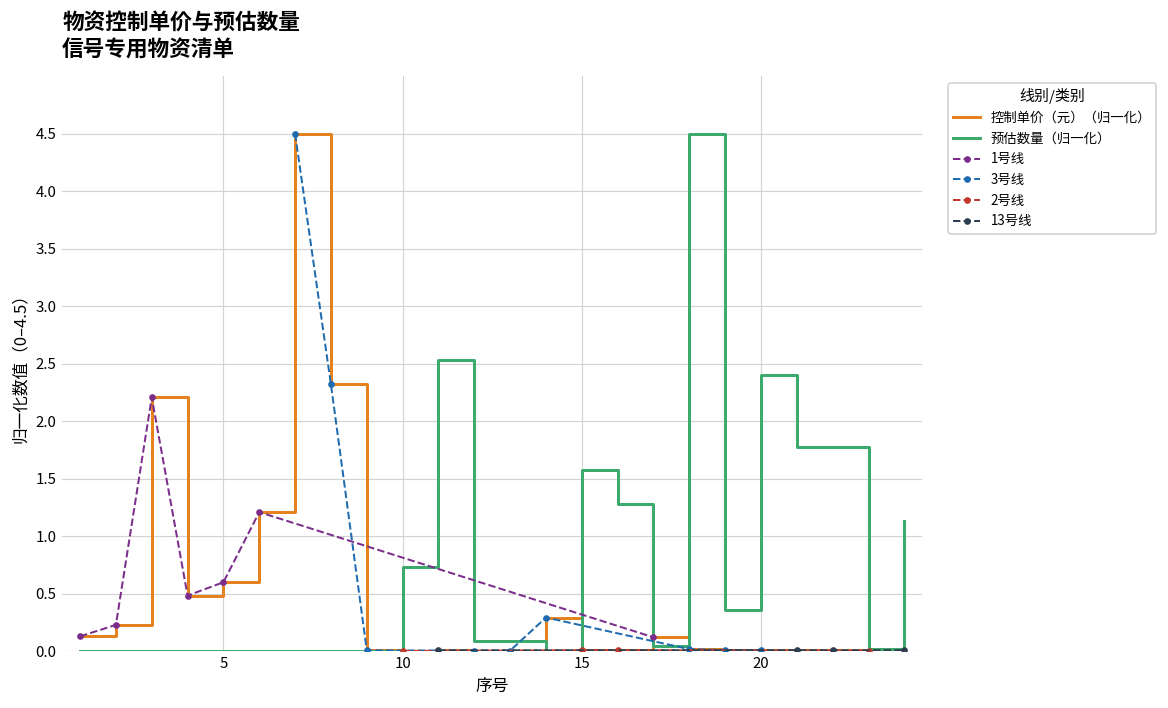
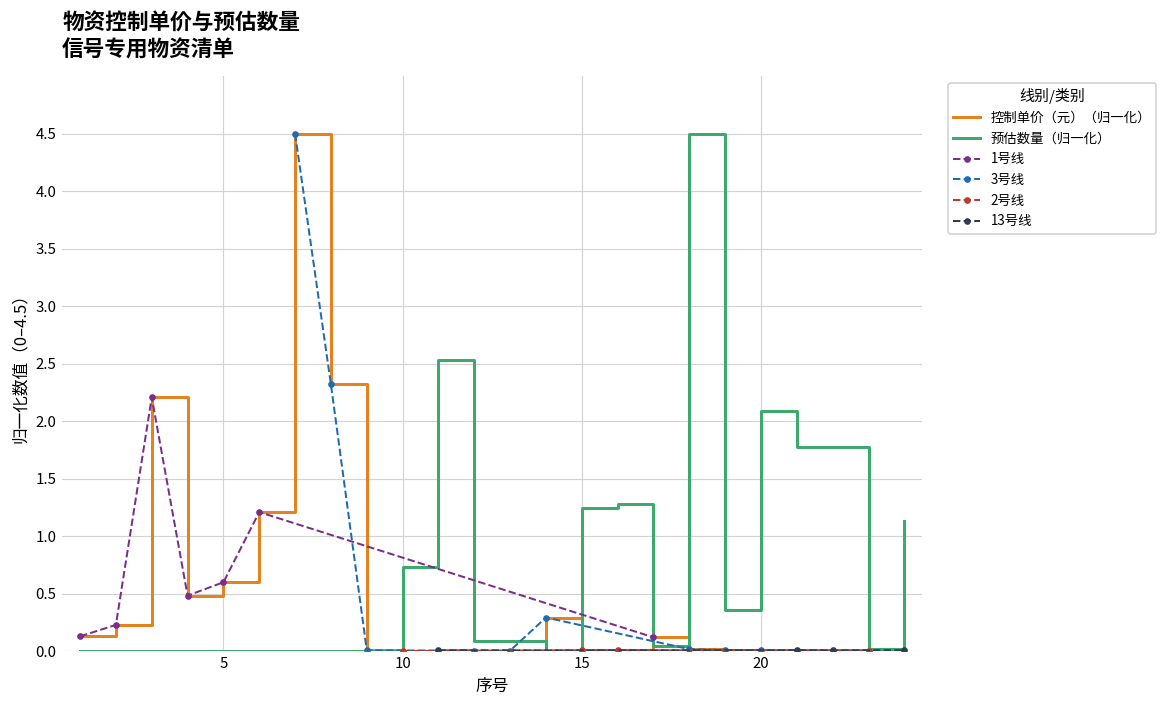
  {
    "预估数量（归一化）": {
      "5": 0.0,
      "10": 0.7,
-     "15": 1.6,
-     "20": 2.4
+     "15": 1.2,
+     "20": 2.1
    }
  }
